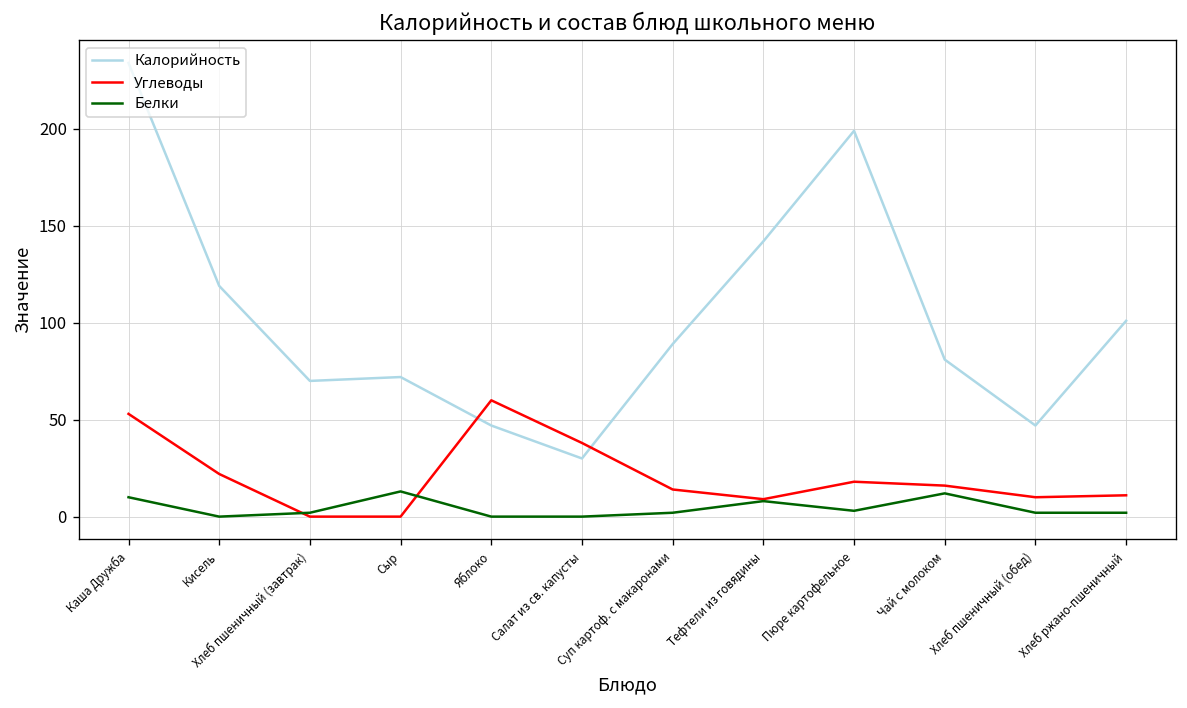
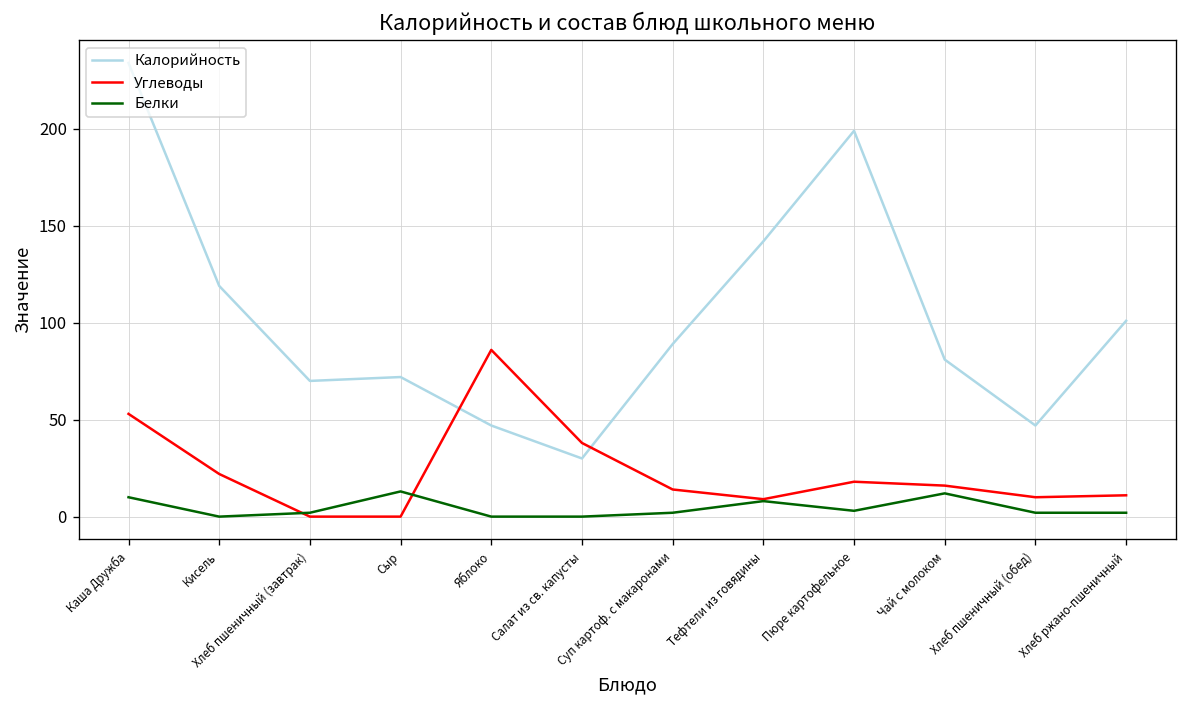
  {
    "Калорийность": {
      "Кисель": 119,
      "Хлеб пшеничный (завтрак)": 70,
      "Сыр": 72,
      "Яблоко": 47,
      "Салат из св. капусты": 30,
      "Суп картоф. с макаронами": 89,
      "Тефтели из говядины": 142,
      "Пюре картофельное": 199,
      "Чай с молоком": 81,
      "Хлеб пшеничный (обед)": 47,
      "Хлеб ржано-пшеничный": 101
    },
    "Углеводы": {
      "Каша Дружба": 53,
      "Кисель": 22,
      "Хлеб пшеничный (завтрак)": 0,
      "Сыр": 0,
-     "Яблоко": 60,
+     "Яблоко": 86,
      "Салат из св. капусты": 38,
      "Суп картоф. с макаронами": 14,
      "Пюре картофельное": 18,
      "Чай с молоком": 16,
      "Хлеб пшеничный (обед)": 10,
      "Хлеб ржано-пшеничный": 11
    },
    "Белки": {
      "Каша Дружба": 10,
      "Кисель": 0,
      "Хлеб пшеничный (завтрак)": 2,
      "Сыр": 13,
      "Яблоко": 0,
      "Салат из св. капусты": 0,
      "Суп картоф. с макаронами": 2,
      "Пюре картофельное": 3,
      "Чай с молоком": 12,
      "Хлеб пшеничный (обед)": 2,
      "Хлеб ржано-пшеничный": 2
    }
  }
